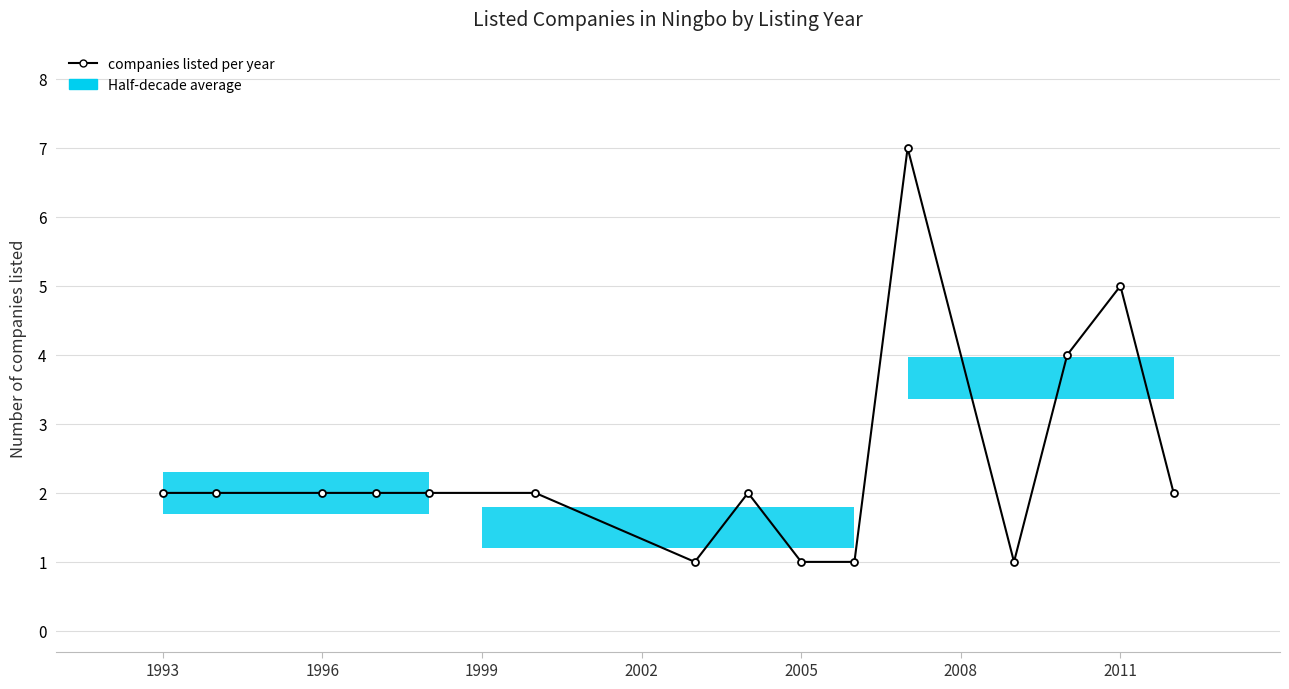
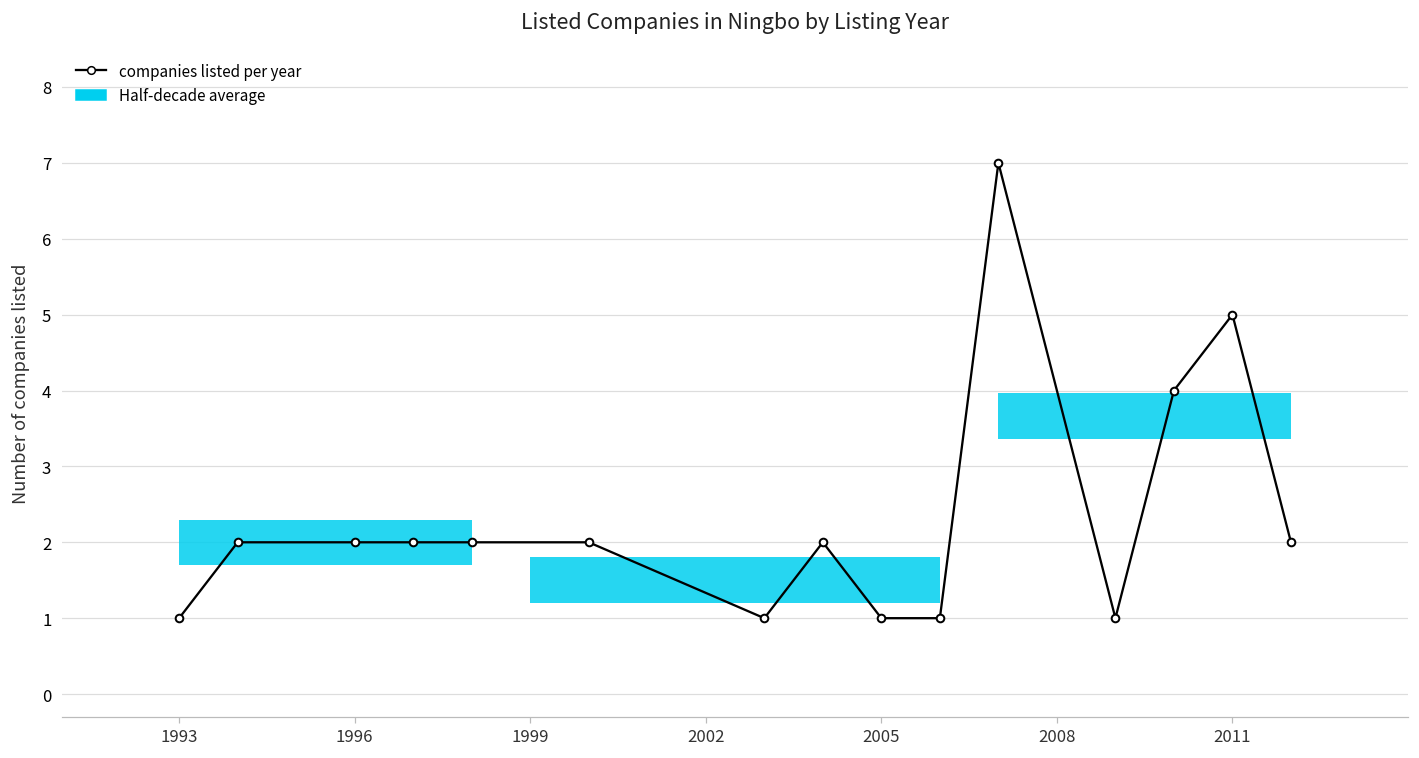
  {
    "companies listed per year": {
-     "1993": 2,
+     "1993": 1,
      "1996": 2,
      "2005": 1,
      "2011": 5
    }
  }
